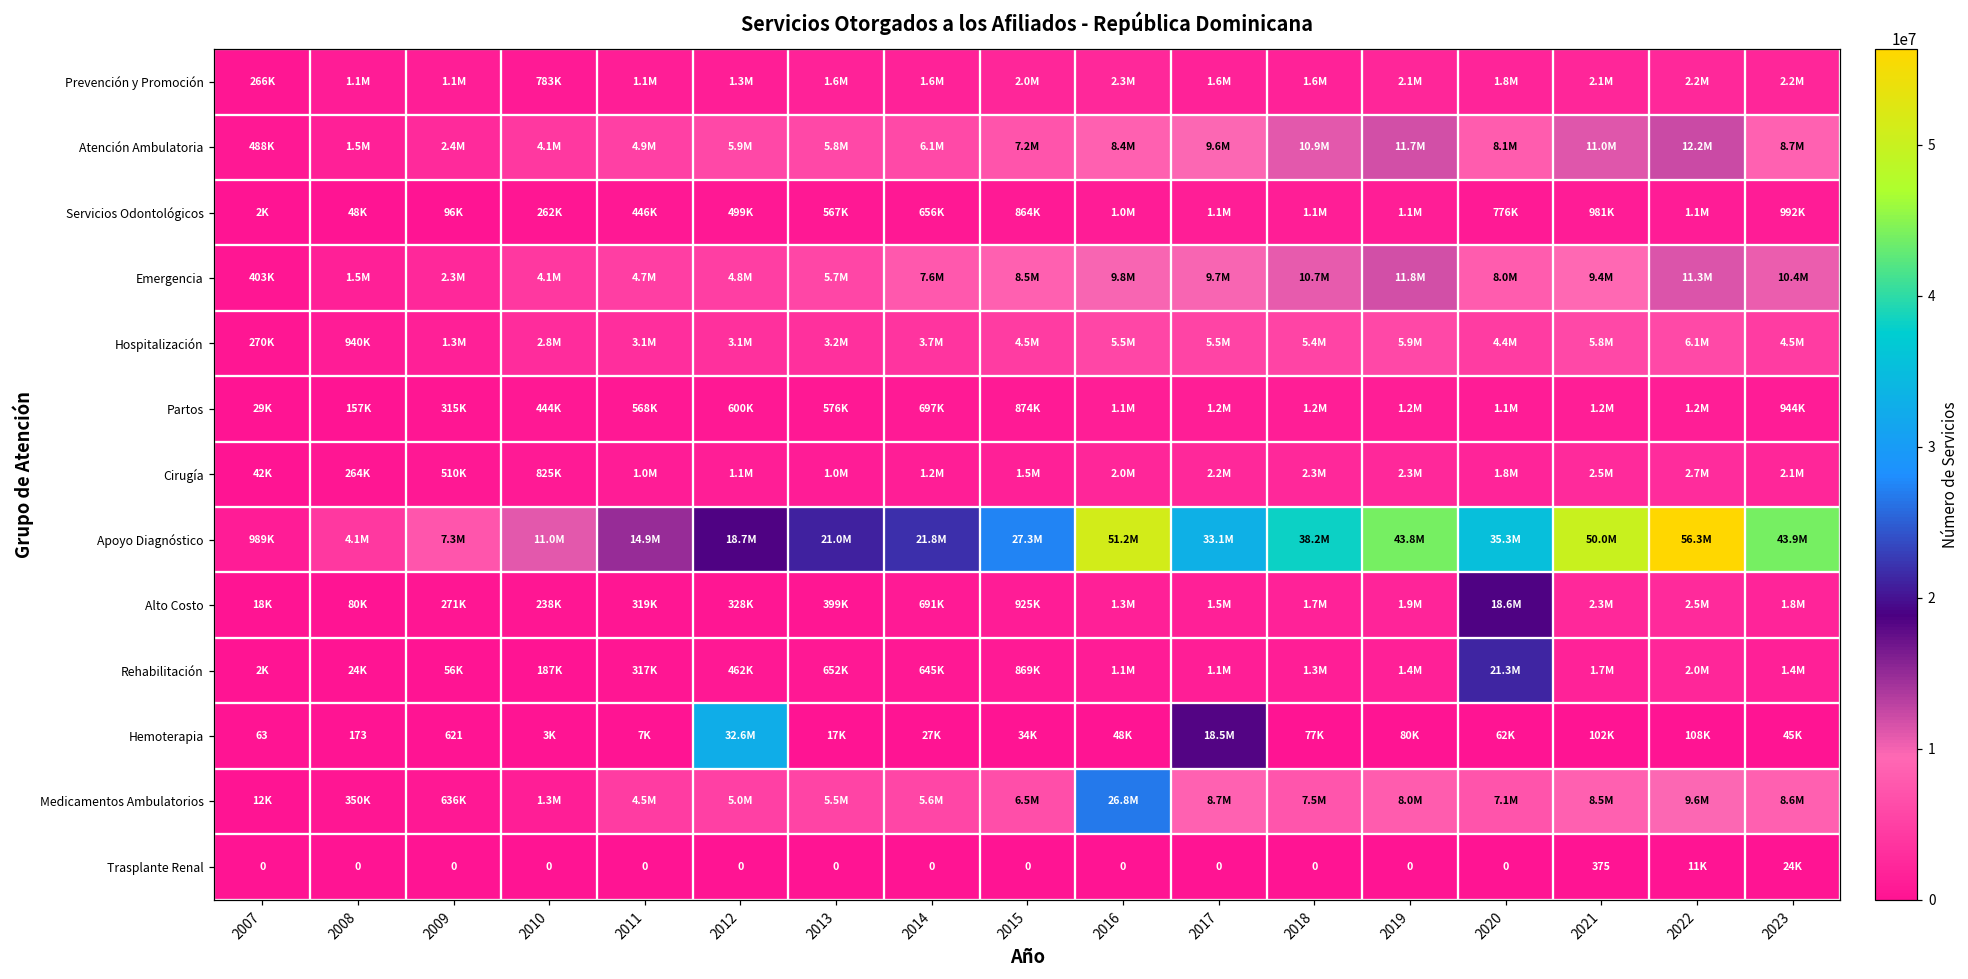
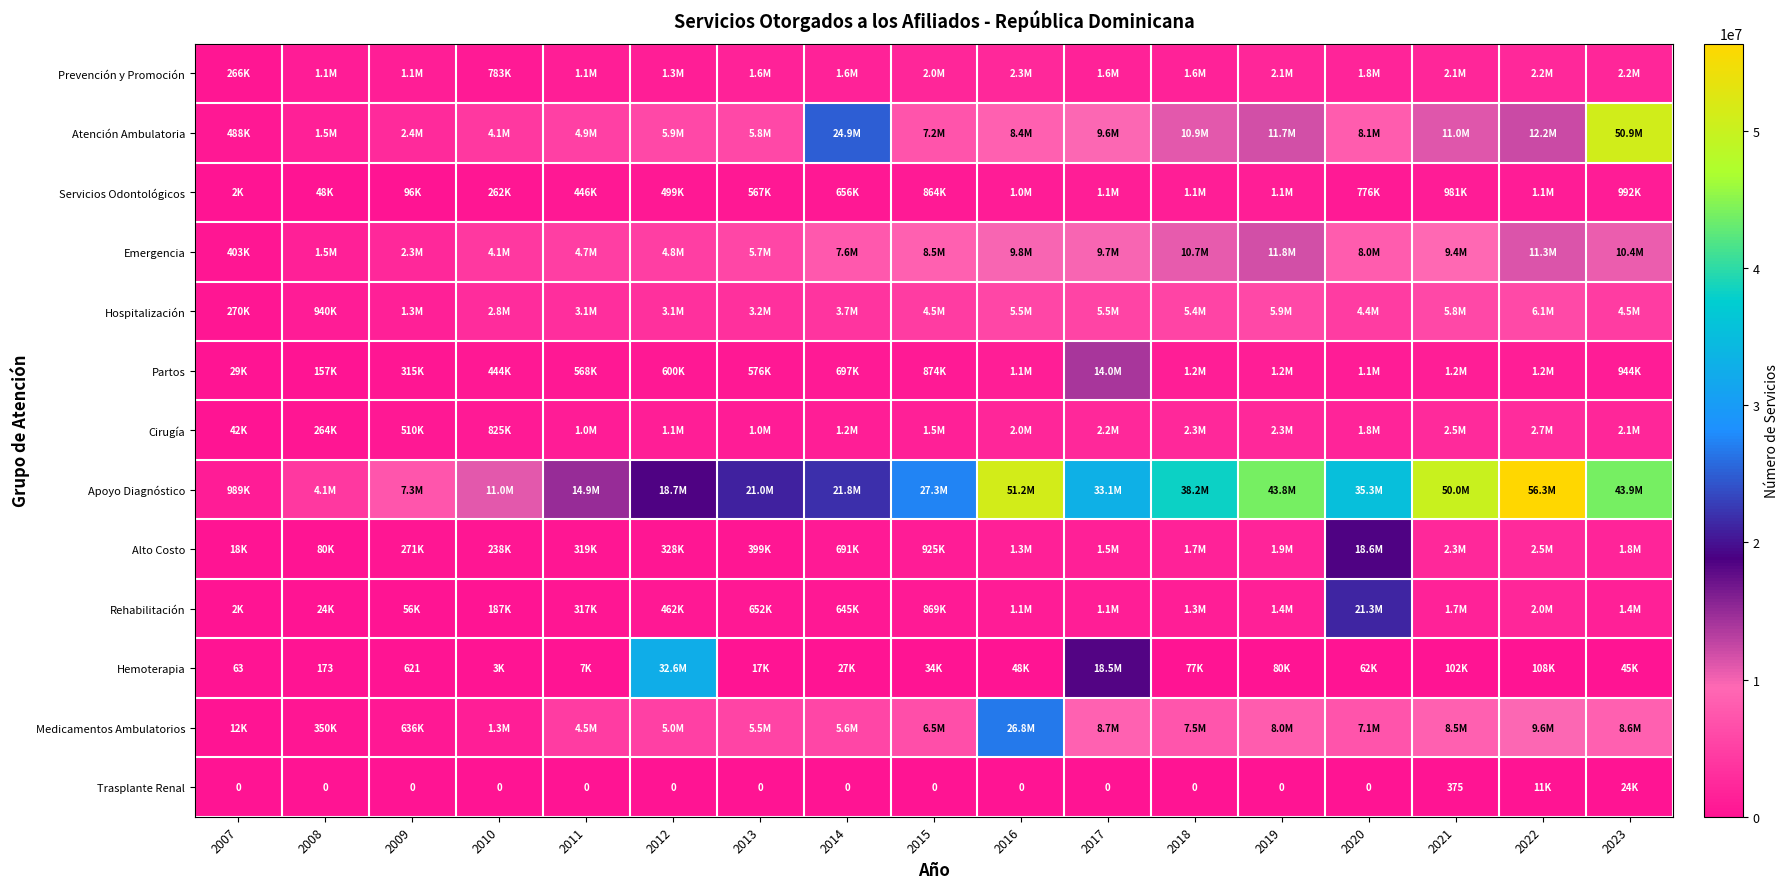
  {
    "Atención Ambulatoria": {
      "2007": "488K",
      "2008": "1.5M",
      "2009": "2.4M",
      "2010": "4.1M",
      "2011": "4.9M",
      "2012": "5.9M",
      "2013": "5.8M",
-     "2014": "6.1M",
+     "2014": "24.9M",
      "2015": "7.2M",
      "2016": "8.4M",
      "2017": "9.6M",
      "2018": "10.9M",
      "2019": "11.7M",
      "2020": "8.1M",
      "2021": "11.0M",
      "2022": "12.2M",
-     "2023": "8.7M"
+     "2023": "50.9M"
    },
    "Partos": {
      "2007": "29K",
      "2008": "157K",
      "2009": "315K",
      "2010": "444K",
      "2011": "568K",
      "2012": "600K",
      "2013": "576K",
      "2014": "697K",
      "2015": "874K",
      "2016": "1.1M",
-     "2017": "1.2M",
+     "2017": "14.0M",
      "2018": "1.2M",
      "2019": "1.2M",
      "2020": "1.1M",
      "2021": "1.2M",
      "2022": "1.2M",
      "2023": "944K"
    }
  }
